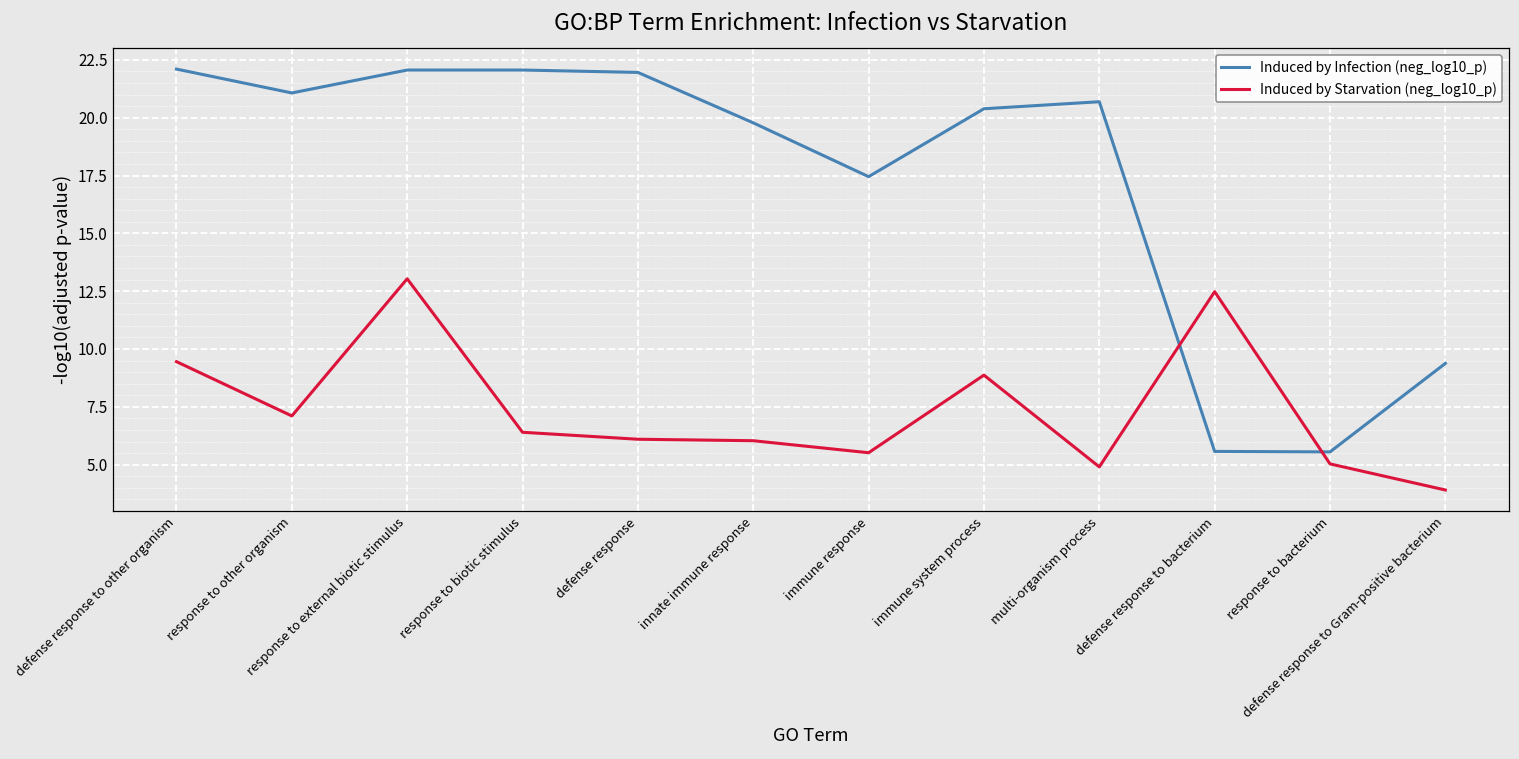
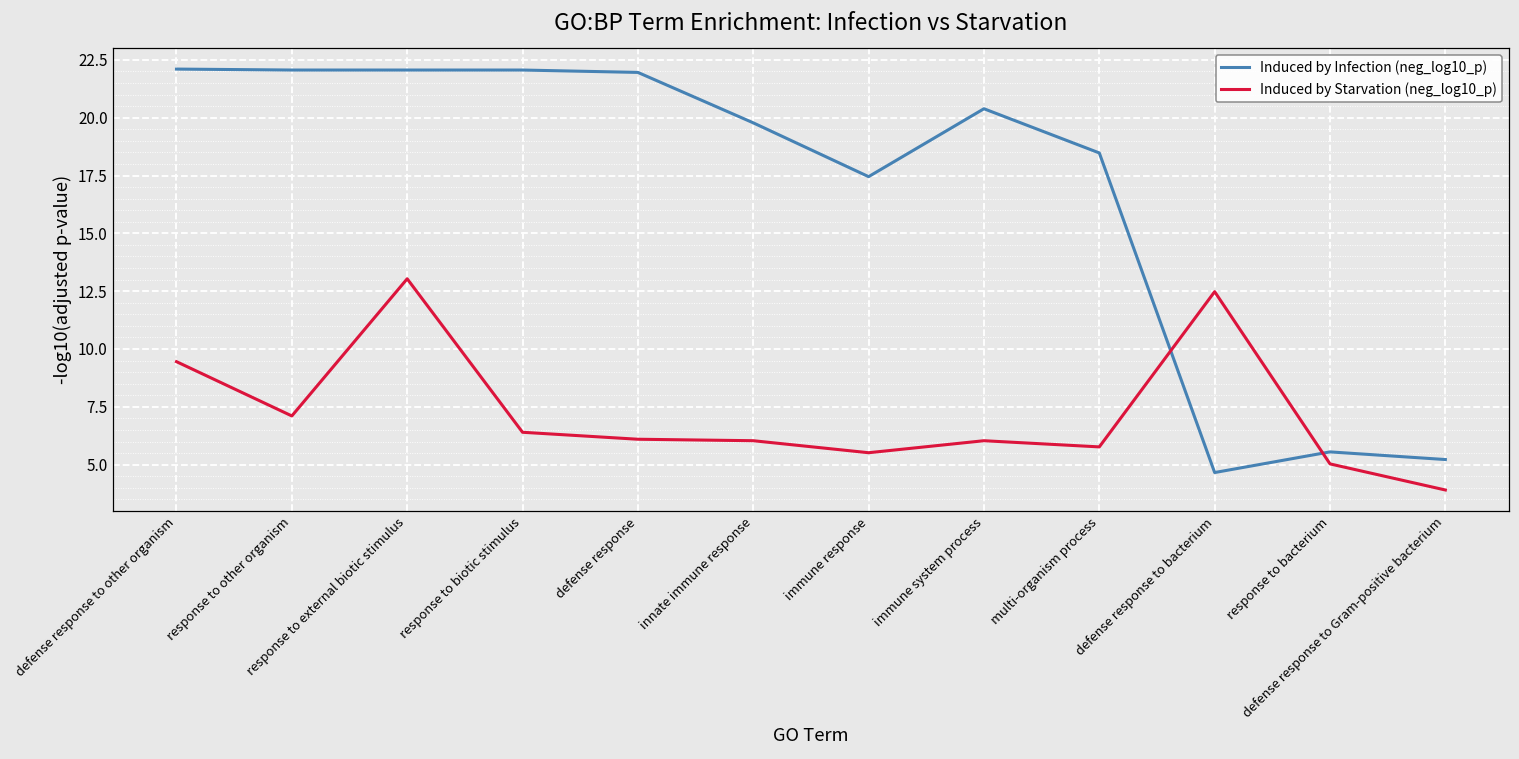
  {
    "Induced by Infection (neg_log10_p)": {
      "defense response to other organism": 22.1,
-     "response to other organism": 21.1,
+     "response to other organism": 22.1,
      "response to external biotic stimulus": 22.1,
      "response to biotic stimulus": 22.1,
      "defense response": 22.0,
      "innate immune response": 19.8,
      "immune response": 17.5,
      "immune system process": 20.4,
-     "multi-organism process": 20.7,
-     "defense response to bacterium": 5.6,
+     "multi-organism process": 18.5,
+     "defense response to bacterium": 4.7,
      "response to bacterium": 5.6,
-     "defense response to Gram-positive bacterium": 9.4
+     "defense response to Gram-positive bacterium": 5.2
    },
    "Induced by Starvation (neg_log10_p)": {
      "defense response to other organism": 9.5,
      "response to other organism": 7.1,
      "response to external biotic stimulus": 13.0,
      "response to biotic stimulus": 6.4,
      "defense response": 6.1,
      "innate immune response": 6.0,
      "immune response": 5.5,
-     "immune system process": 8.9,
-     "multi-organism process": 4.9,
+     "immune system process": 6.0,
+     "multi-organism process": 5.8,
      "defense response to bacterium": 12.5,
      "response to bacterium": 5.0,
      "defense response to Gram-positive bacterium": 3.9
    }
  }
